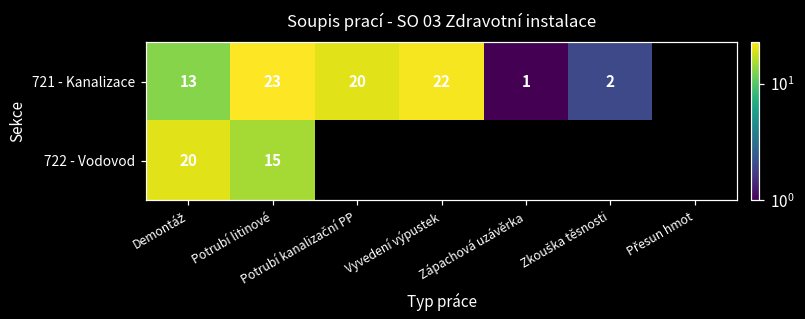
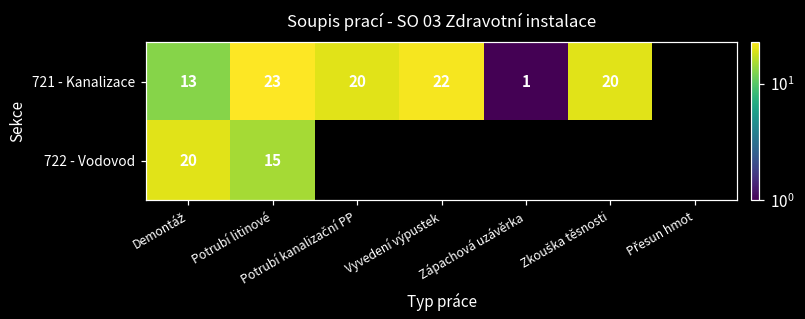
  {
    "721 - Kanalizace": {
      "Demontáž": 13,
      "Potrubí litinové": 23,
      "Potrubí kanalizační PP": 20,
      "Vyvedení výpustek": 22,
      "Zápachová uzávěrka": 1,
-     "Zkouška těsnosti": 2
+     "Zkouška těsnosti": 20
    },
    "722 - Vodovod": {
      "Demontáž": 20,
      "Potrubí litinové": 15
    }
  }
